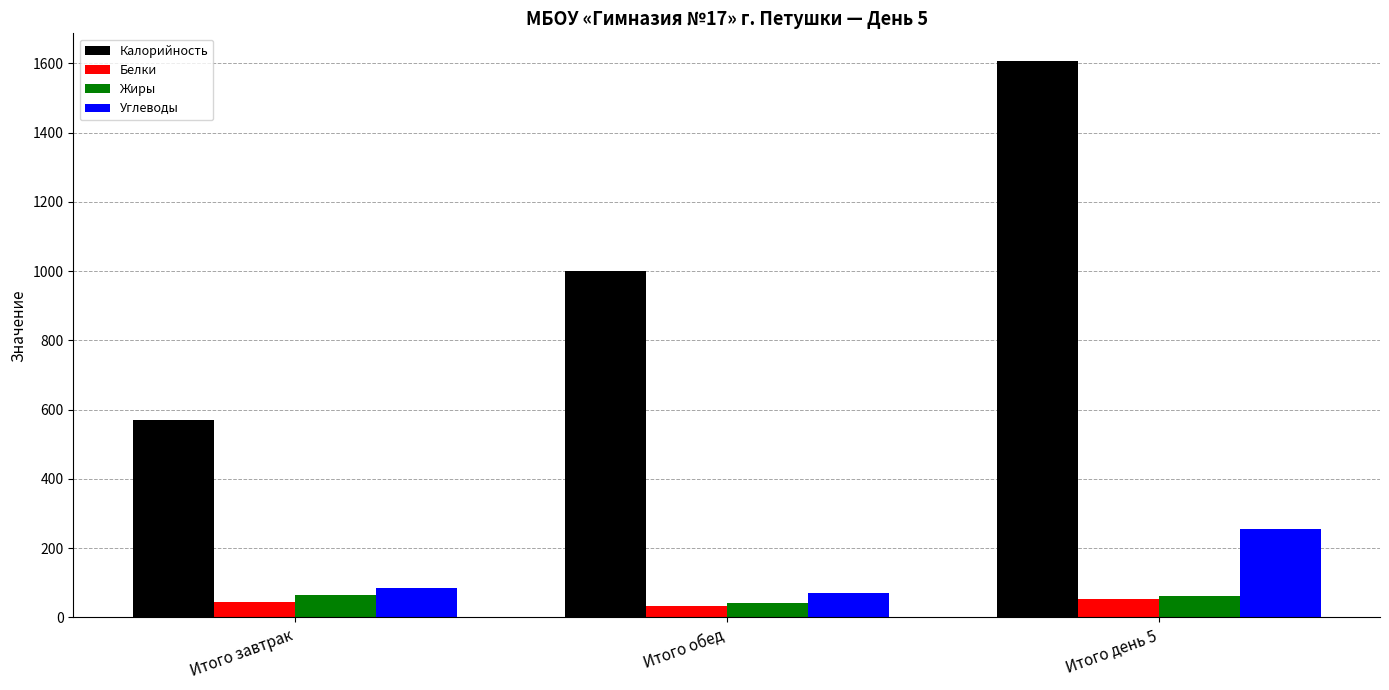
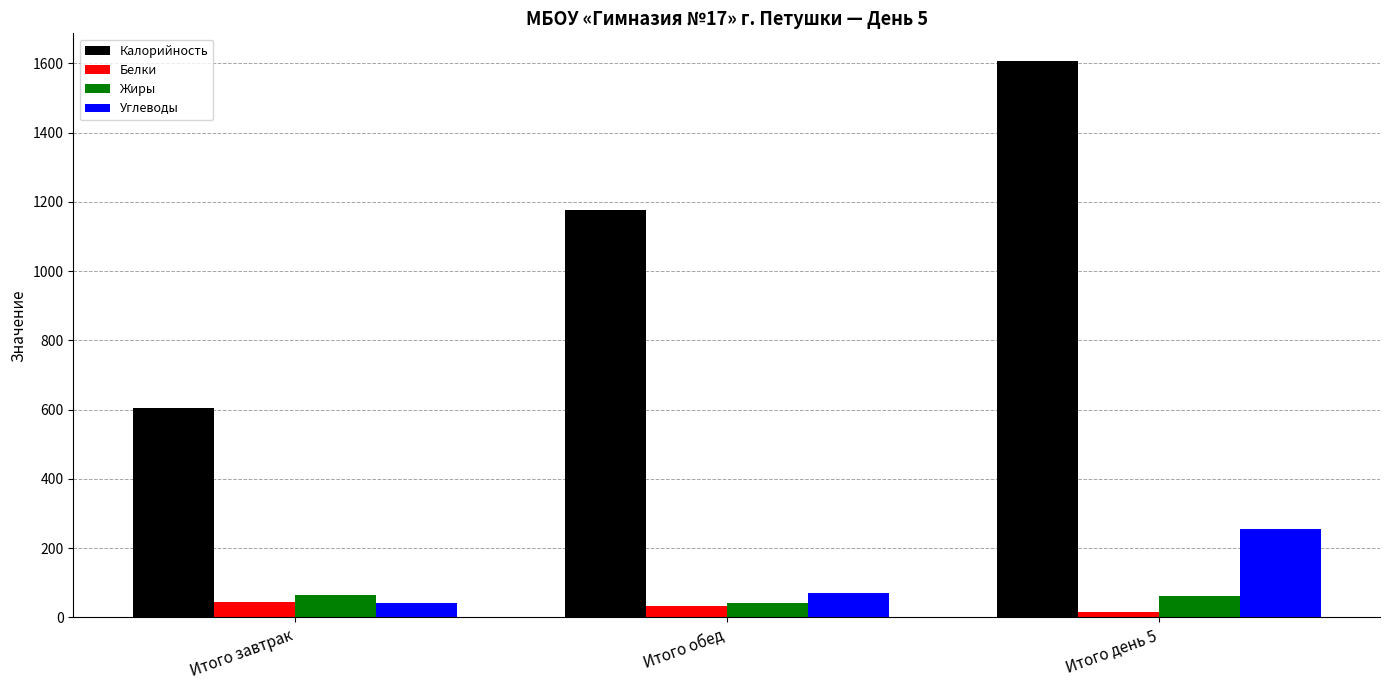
  {
    "Калорийность": {
-     "Итого завтрак": 570,
-     "Итого обед": 1000,
+     "Итого завтрак": 610,
+     "Итого обед": 1180,
      "Итого день 5": 1610
    },
    "Белки": {
      "Итого завтрак": 50,
      "Итого обед": 30,
-     "Итого день 5": 50
+     "Итого день 5": 20
    },
    "Жиры": {
      "Итого завтрак": 70,
      "Итого обед": 40,
      "Итого день 5": 60
    },
    "Углеводы": {
-     "Итого завтрак": 80,
+     "Итого завтрак": 40,
      "Итого обед": 70,
      "Итого день 5": 260
    }
  }
